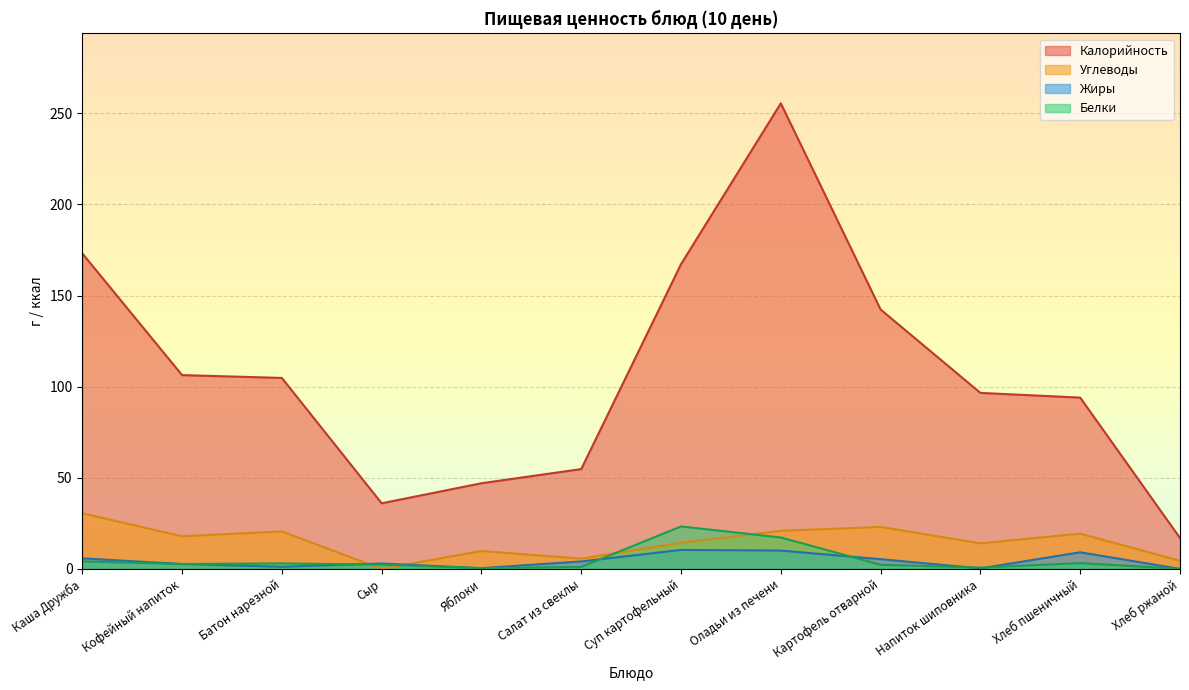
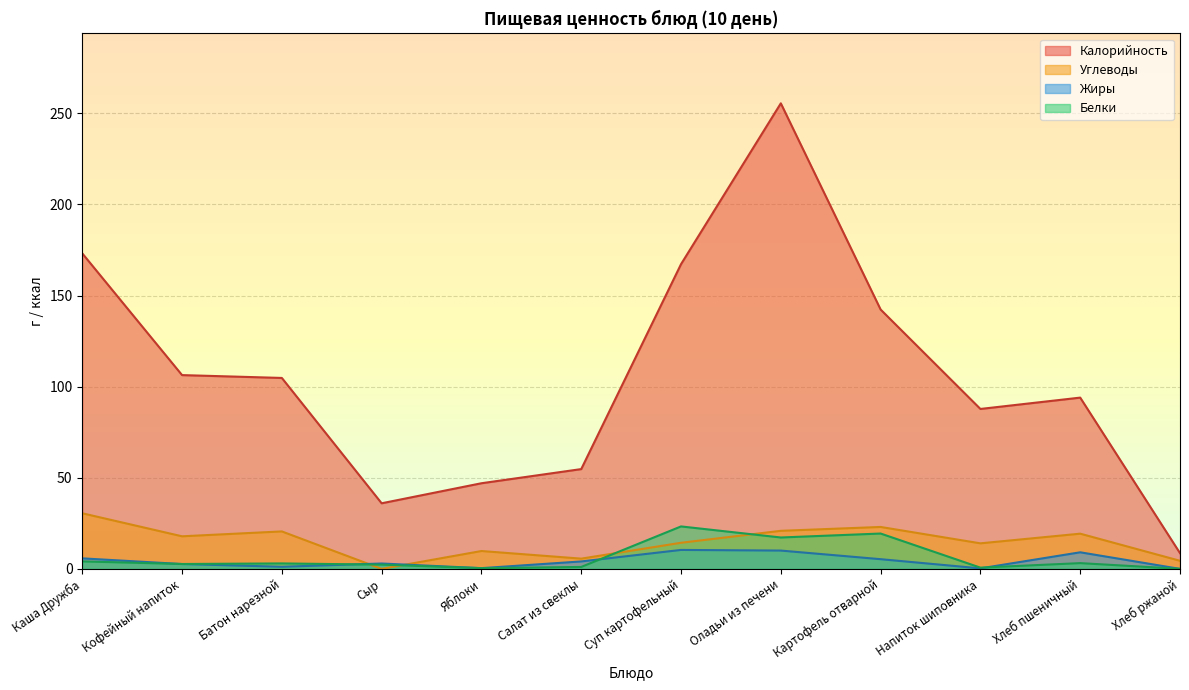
  {
    "Калорийность": {
      "Каша Дружба": 173,
      "Кофейный напиток": 106,
      "Батон нарезной": 105,
      "Сыр": 36,
      "Яблоки": 47,
      "Салат из свеклы": 55,
      "Суп картофельный": 167,
      "Оладьи из печени": 256,
      "Картофель отварной": 142,
-     "Напиток шиповника": 97,
+     "Напиток шиповника": 88,
      "Хлеб пшеничный": 94,
-     "Хлеб ржаной": 17
+     "Хлеб ржаной": 9
    },
    "Углеводы": {
      "Каша Дружба": 31,
      "Кофейный напиток": 18,
      "Батон нарезной": 21,
      "Сыр": 0,
      "Яблоки": 10,
      "Салат из свеклы": 6,
      "Суп картофельный": 14,
      "Оладьи из печени": 21,
      "Картофель отварной": 23,
      "Напиток шиповника": 14,
      "Хлеб пшеничный": 19,
      "Хлеб ржаной": 4
    },
    "Жиры": {
      "Каша Дружба": 6,
      "Батон нарезной": 1,
      "Салат из свеклы": 4,
      "Суп картофельный": 10,
      "Оладьи из печени": 10,
      "Картофель отварной": 5,
      "Хлеб пшеничный": 9
    },
    "Белки": {
      "Каша Дружба": 4,
      "Батон нарезной": 3,
      "Салат из свеклы": 1,
      "Суп картофельный": 23,
      "Оладьи из печени": 17,
-     "Картофель отварной": 2,
+     "Картофель отварной": 19,
      "Хлеб пшеничный": 3
    }
  }
